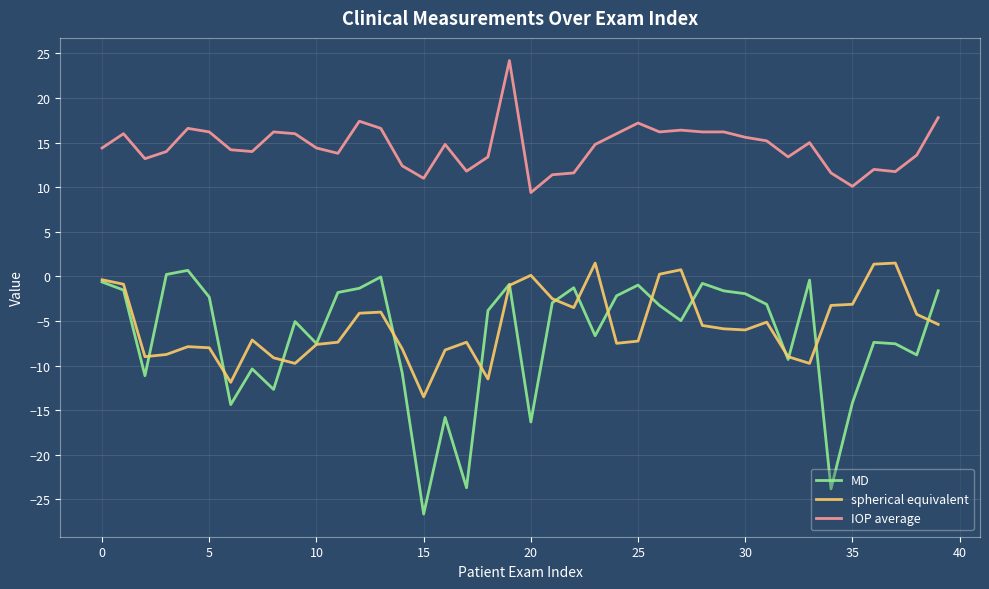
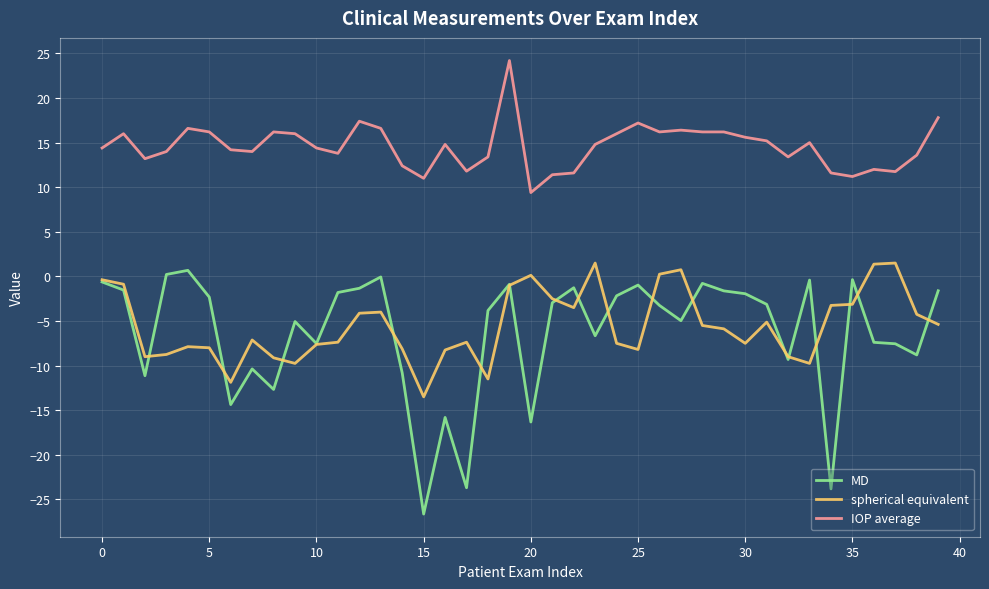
  {
    "MD": {
      "5": -2,
      "15": -27,
      "20": -16,
      "25": -1,
      "30": -2,
-     "35": -14
+     "35": 0
    },
    "spherical equivalent": {
      "5": -8,
      "15": -14,
      "20": 0,
-     "25": -7,
-     "30": -6,
+     "25": -8,
+     "30": -8,
      "35": -3
    },
    "IOP average": {
      "0": 14,
      "5": 16,
      "10": 14,
      "15": 11,
      "20": 9,
      "25": 17,
      "30": 16,
-     "35": 10
+     "35": 11
    }
  }
